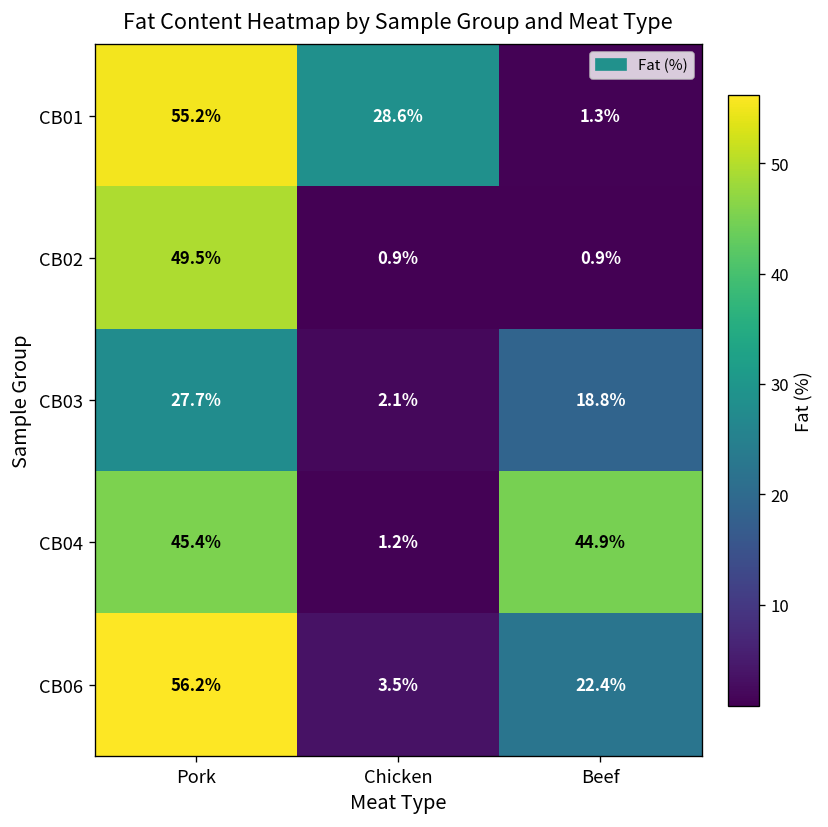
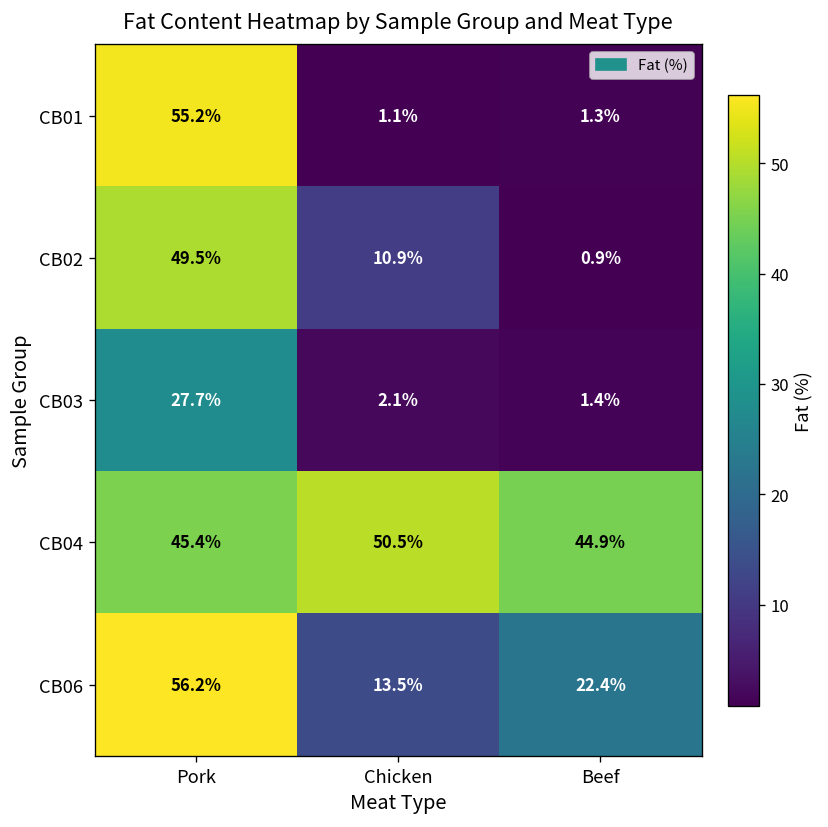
  {
    "CB01": {
      "Pork": "55.2%",
-     "Chicken": "28.6%",
+     "Chicken": "1.1%",
      "Beef": "1.3%"
    },
    "CB02": {
      "Pork": "49.5%",
-     "Chicken": "0.9%",
+     "Chicken": "10.9%",
      "Beef": "0.9%"
    },
    "CB03": {
      "Pork": "27.7%",
      "Chicken": "2.1%",
-     "Beef": "18.8%"
+     "Beef": "1.4%"
    },
    "CB04": {
      "Pork": "45.4%",
-     "Chicken": "1.2%",
+     "Chicken": "50.5%",
      "Beef": "44.9%"
    },
    "CB06": {
      "Pork": "56.2%",
-     "Chicken": "3.5%",
+     "Chicken": "13.5%",
      "Beef": "22.4%"
    }
  }
